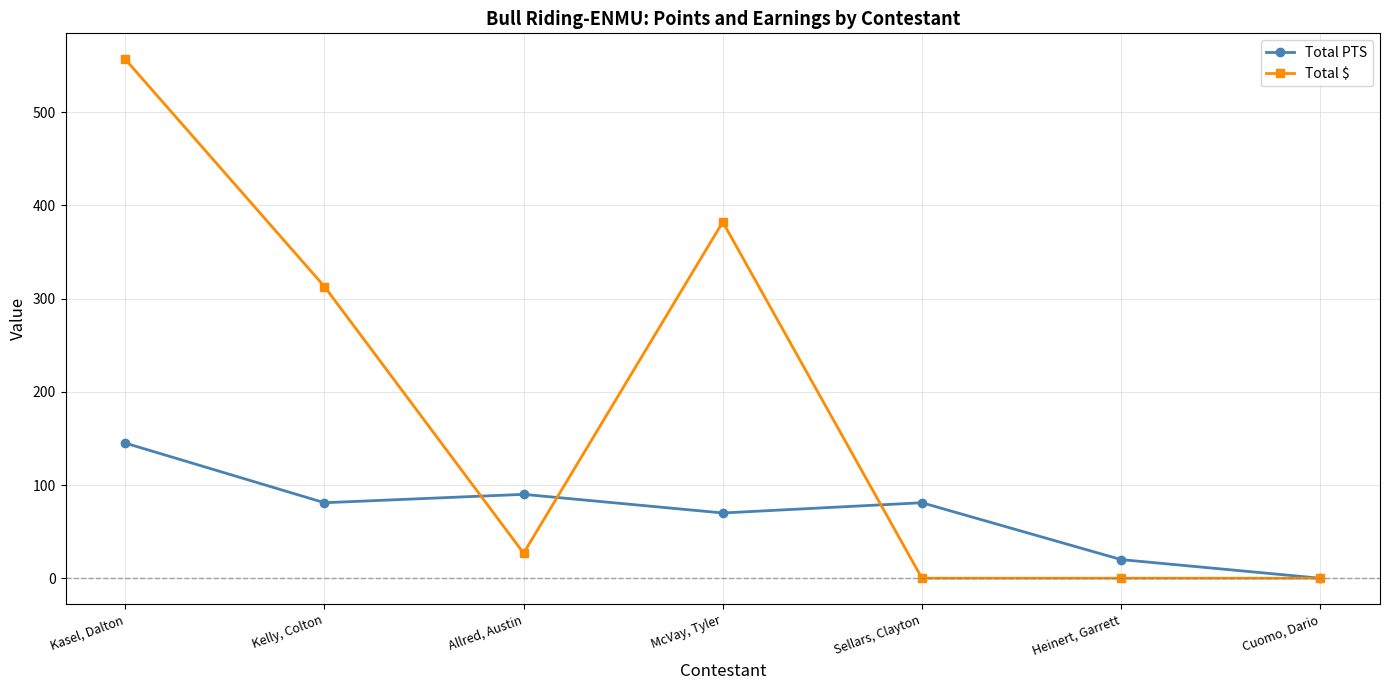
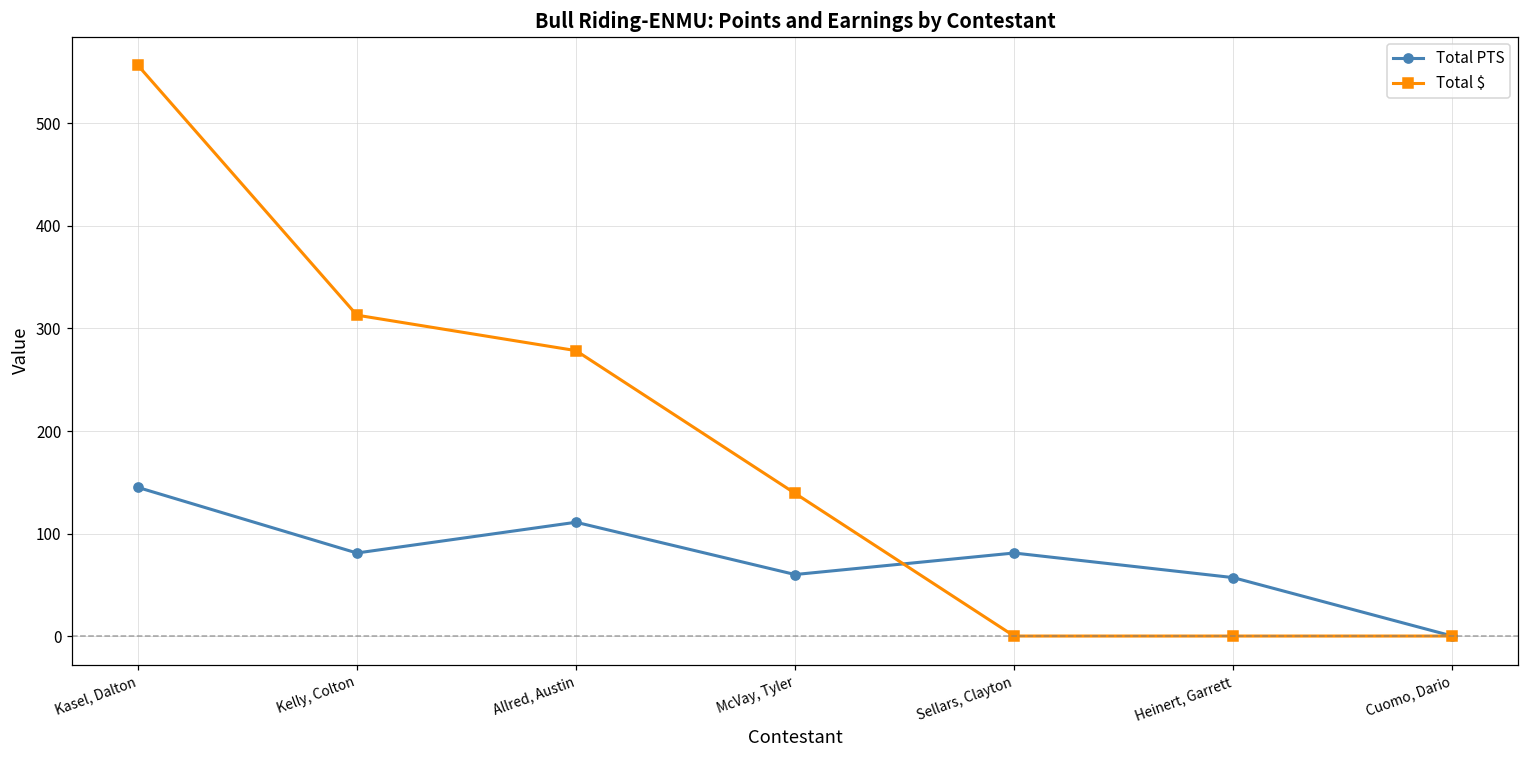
  {
    "Total PTS": {
      "Kasel, Dalton": 150,
      "Kelly, Colton": 80,
-     "Allred, Austin": 90,
-     "McVay, Tyler": 70,
+     "Allred, Austin": 110,
+     "McVay, Tyler": 60,
      "Sellars, Clayton": 80,
-     "Heinert, Garrett": 20
+     "Heinert, Garrett": 60
    },
    "Total $": {
      "Kasel, Dalton": 560,
      "Kelly, Colton": 310,
-     "Allred, Austin": 30,
-     "McVay, Tyler": 380,
+     "Allred, Austin": 280,
+     "McVay, Tyler": 140,
      "Sellars, Clayton": 0,
      "Heinert, Garrett": 0
    }
  }
